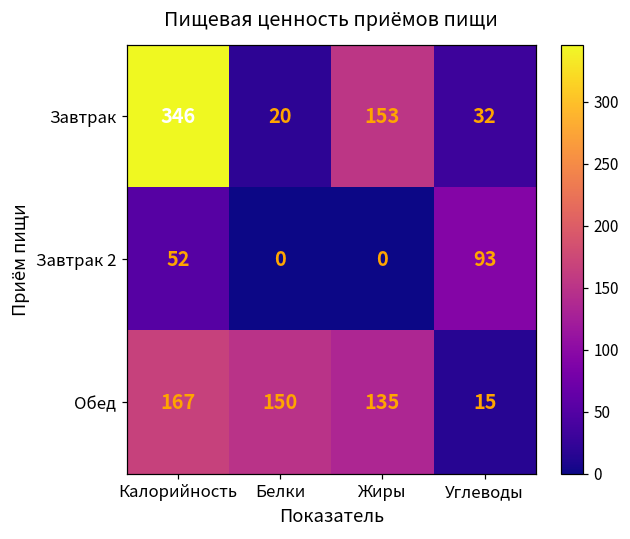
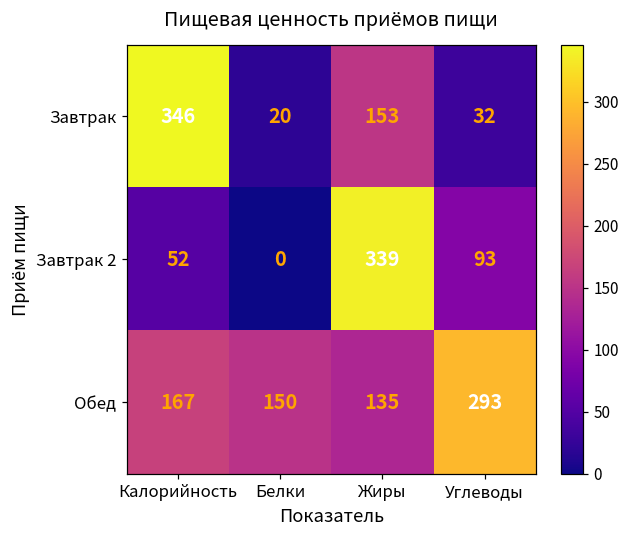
  {
    "Завтрак": {
      "Калорийность": 346,
      "Белки": 20,
      "Жиры": 153,
      "Углеводы": 32
    },
    "Завтрак 2": {
      "Калорийность": 52,
      "Белки": 0,
-     "Жиры": 0,
+     "Жиры": 339,
      "Углеводы": 93
    },
    "Обед": {
      "Калорийность": 167,
      "Белки": 150,
      "Жиры": 135,
-     "Углеводы": 15
+     "Углеводы": 293
    }
  }
